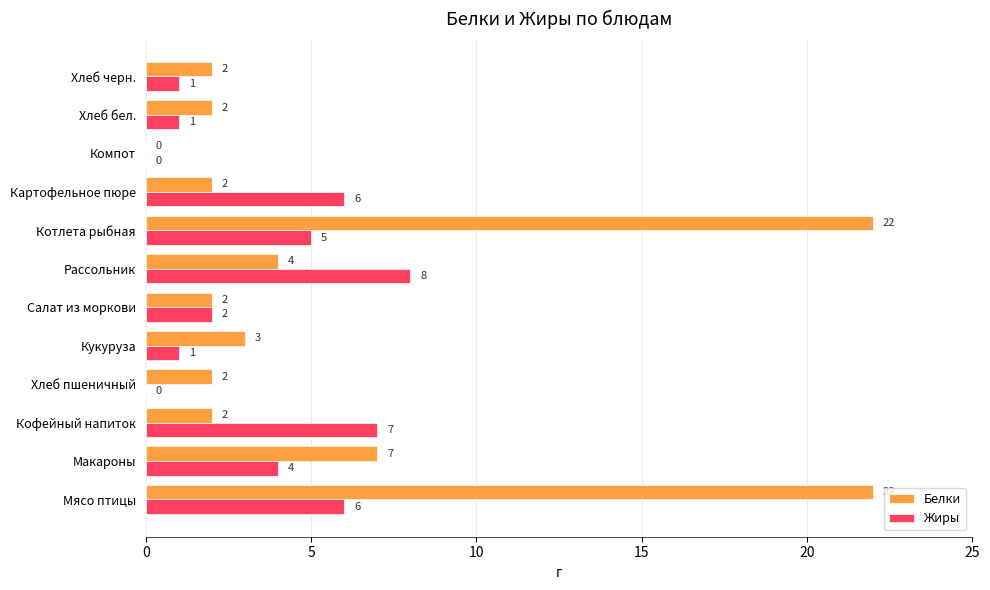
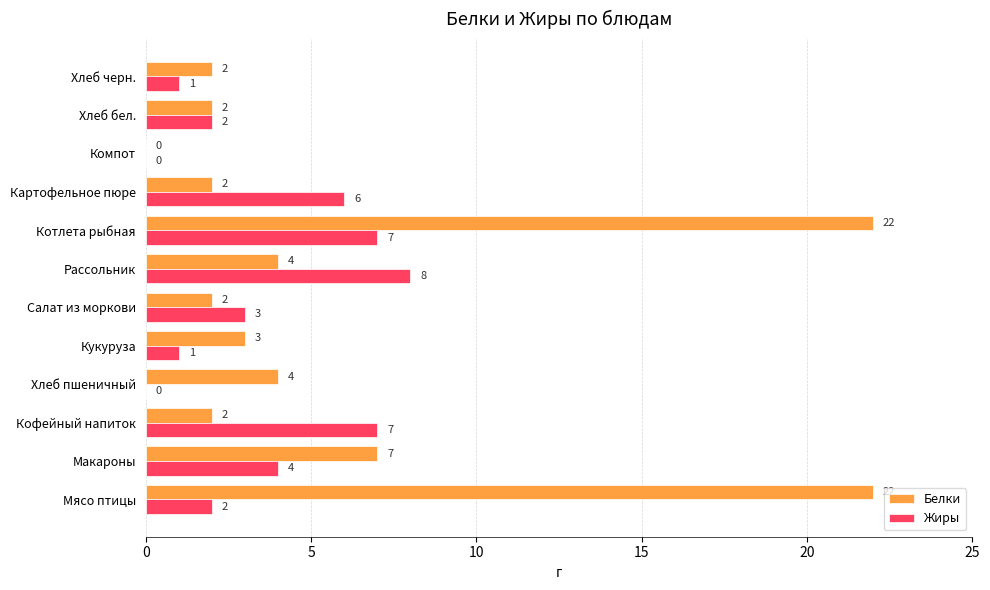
  {
    "Белки": {
      "Хлеб черн.": 2,
      "Хлеб бел.": 2,
      "Компот": 0,
      "Картофельное пюре": 2,
      "Котлета рыбная": 22,
      "Рассольник": 4,
      "Салат из моркови": 2,
      "Кукуруза": 3,
-     "Хлеб пшеничный": 2,
+     "Хлеб пшеничный": 4,
      "Кофейный напиток": 2,
      "Макароны": 7
    },
    "Жиры": {
      "Хлеб черн.": 1,
-     "Хлеб бел.": 1,
+     "Хлеб бел.": 2,
      "Компот": 0,
      "Картофельное пюре": 6,
-     "Котлета рыбная": 5,
+     "Котлета рыбная": 7,
      "Рассольник": 8,
-     "Салат из моркови": 2,
+     "Салат из моркови": 3,
      "Кукуруза": 1,
      "Хлеб пшеничный": 0,
      "Кофейный напиток": 7,
      "Макароны": 4,
-     "Мясо птицы": 6
+     "Мясо птицы": 2
    }
  }
